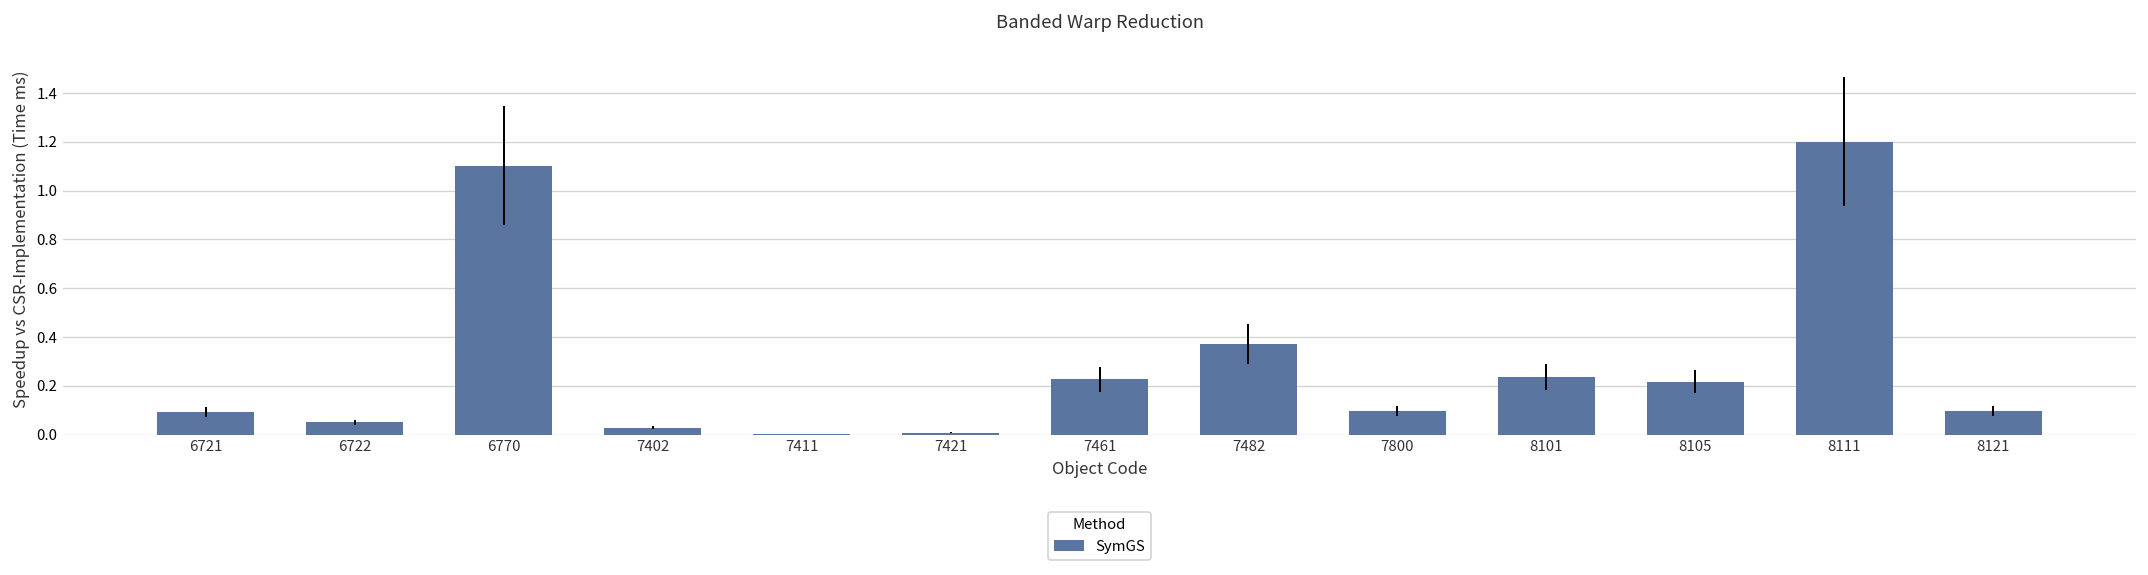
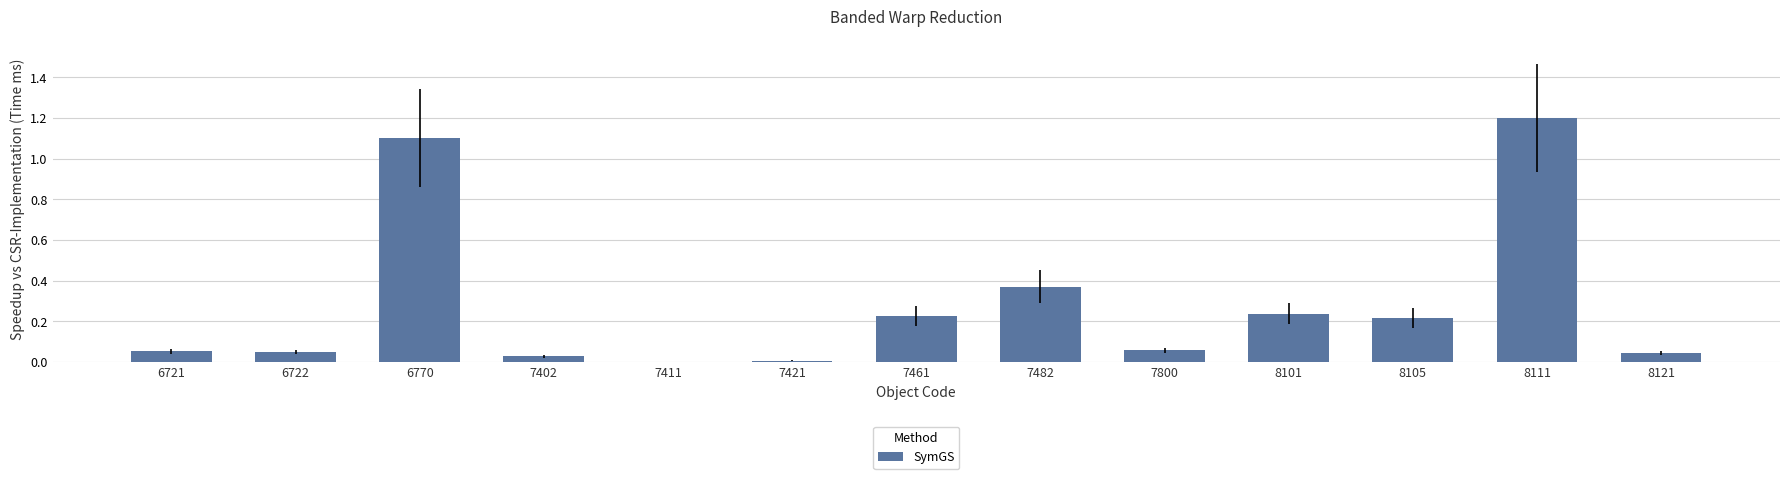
  {
-   "6721": 0.09,
+   "6721": 0.05,
    "6722": 0.05,
    "6770": 1.10,
    "7402": 0.03,
    "7461": 0.23,
    "7482": 0.37,
-   "7800": 0.10,
+   "7800": 0.06,
    "8101": 0.24,
    "8105": 0.22,
    "8111": 1.20,
-   "8121": 0.10
+   "8121": 0.05
  }
